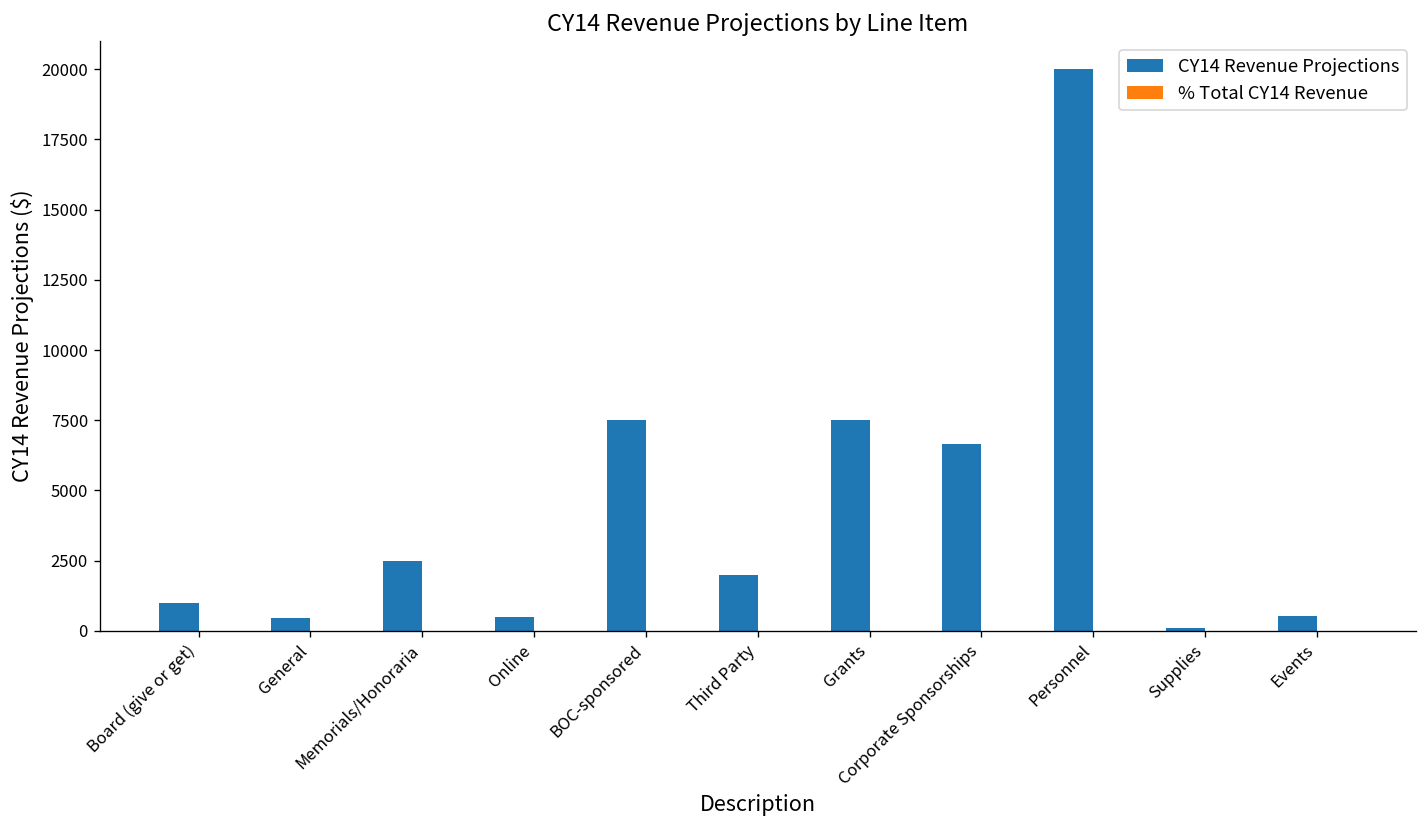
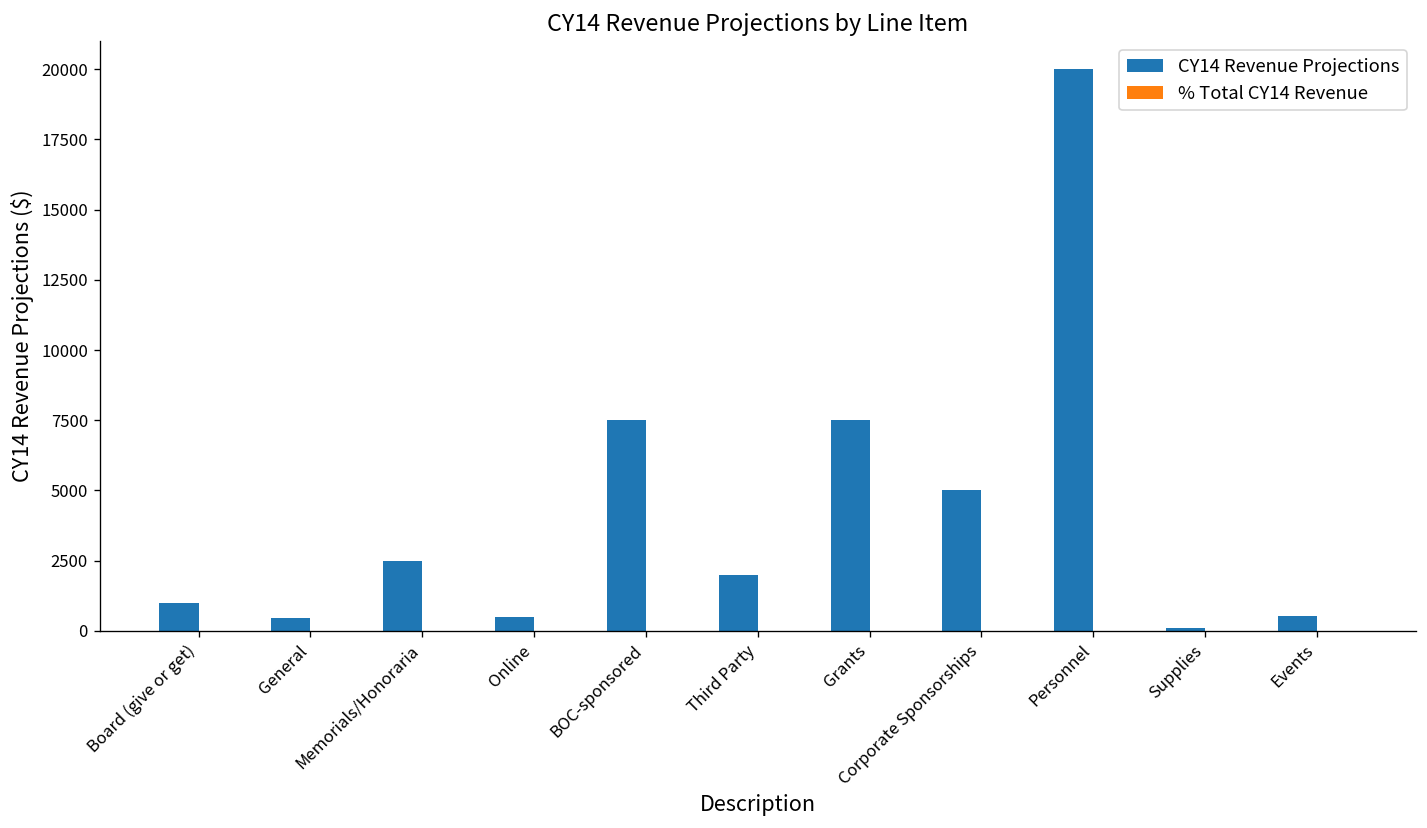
  {
    "CY14 Revenue Projections": {
      "Board (give or get)": 1000,
      "General": 500,
      "Memorials/Honoraria": 2500,
      "Online": 500,
      "BOC-sponsored": 7500,
      "Third Party": 2000,
      "Grants": 7500,
-     "Corporate Sponsorships": 6700,
+     "Corporate Sponsorships": 5000,
      "Personnel": 20000,
      "Events": 500
    }
  }
